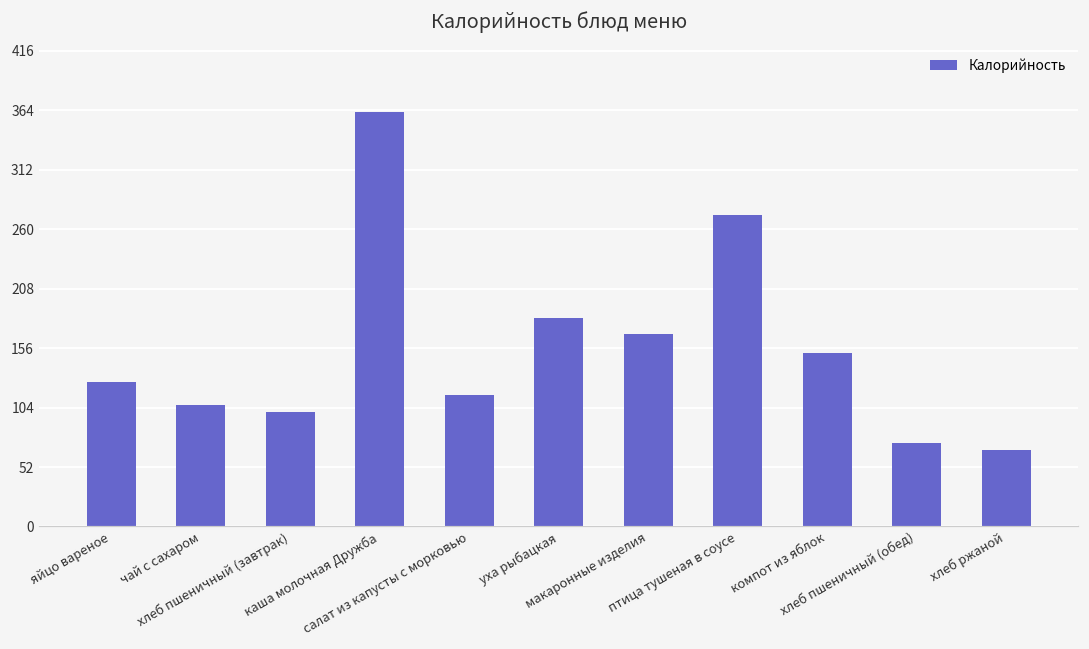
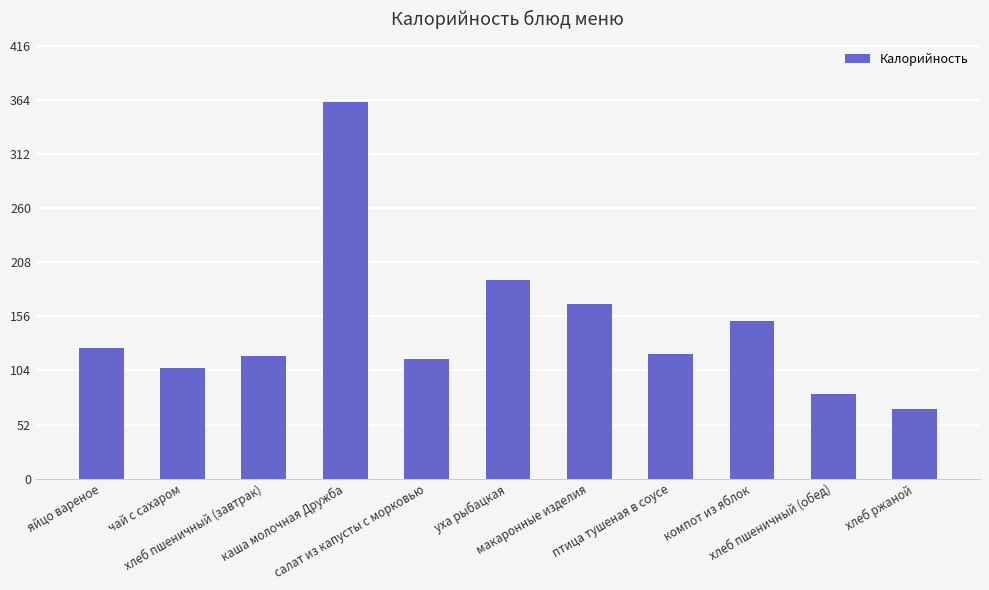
  {
    "яйцо вареное": 126,
    "чай с сахаром": 106,
-   "хлеб пшеничный (завтрак)": 100,
+   "хлеб пшеничный (завтрак)": 118,
    "каша молочная Дружба": 362,
    "салат из капусты с морковью": 115,
-   "уха рыбацкая": 182,
+   "уха рыбацкая": 191,
    "макаронные изделия": 168,
-   "птица тушеная в соусе": 272,
+   "птица тушеная в соусе": 120,
    "компот из яблок": 152,
-   "хлеб пшеничный (обед)": 73,
+   "хлеб пшеничный (обед)": 81,
    "хлеб ржаной": 67
  }
